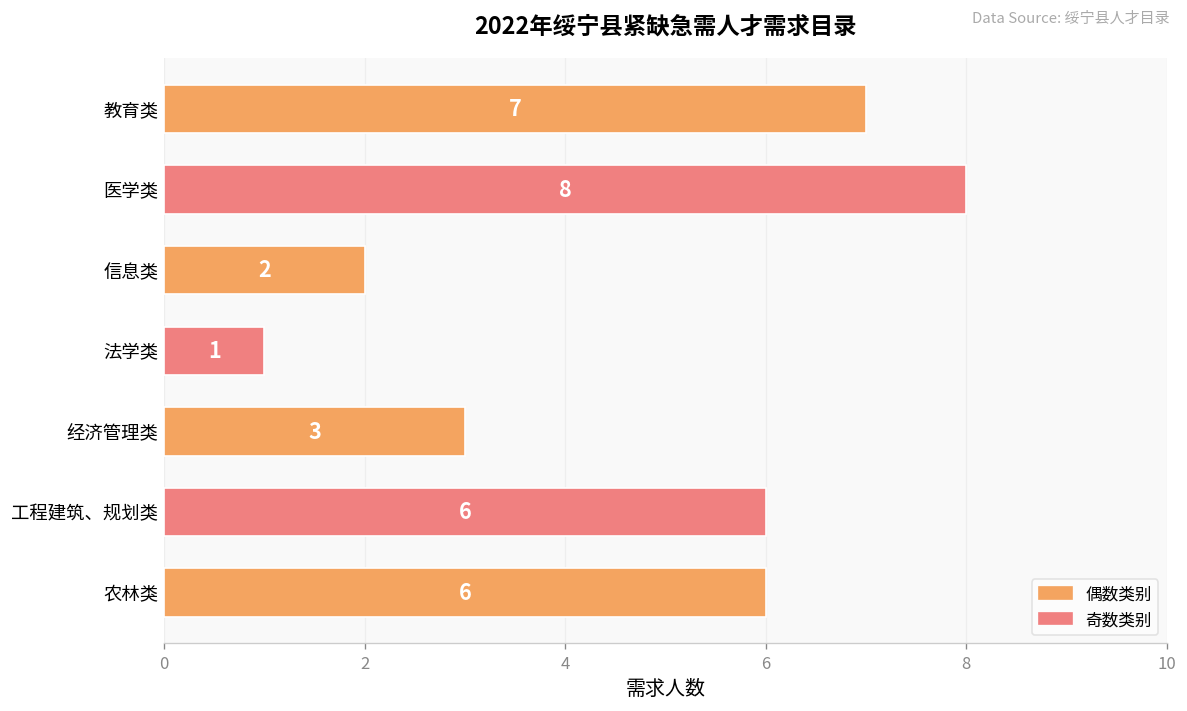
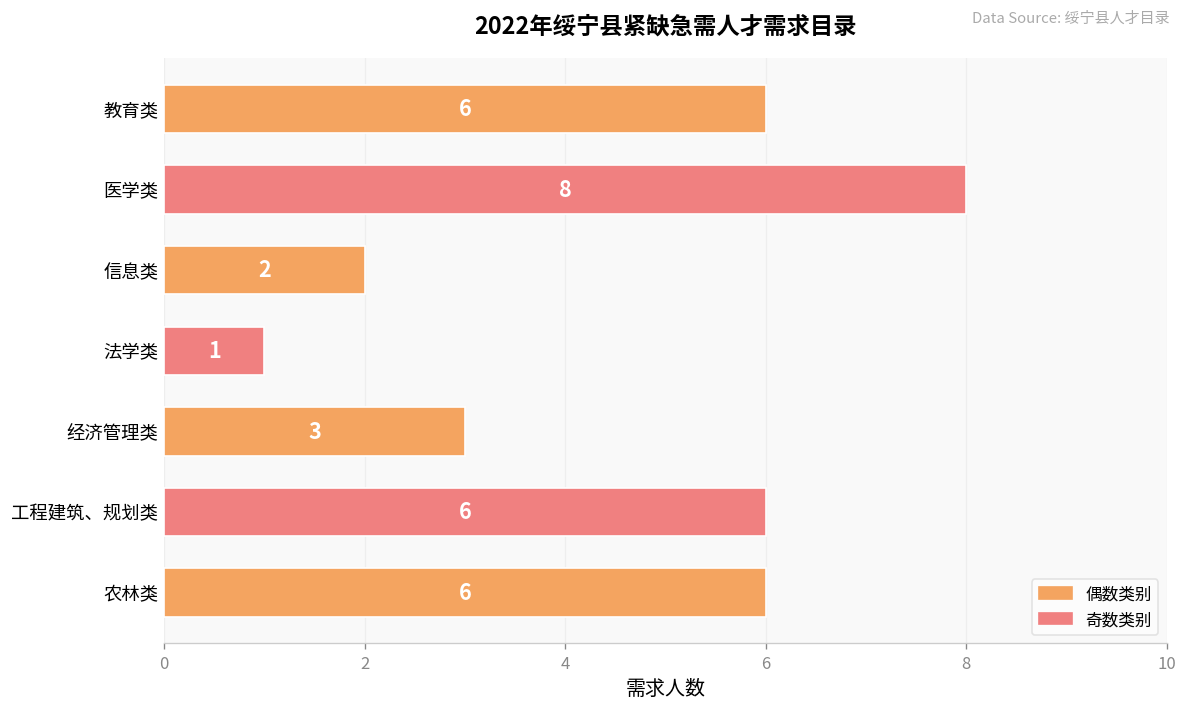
  {
-   "教育类": 7,
+   "教育类": 6,
    "医学类": 8,
    "信息类": 2,
    "法学类": 1,
    "经济管理类": 3,
    "工程建筑、规划类": 6,
    "农林类": 6
  }
